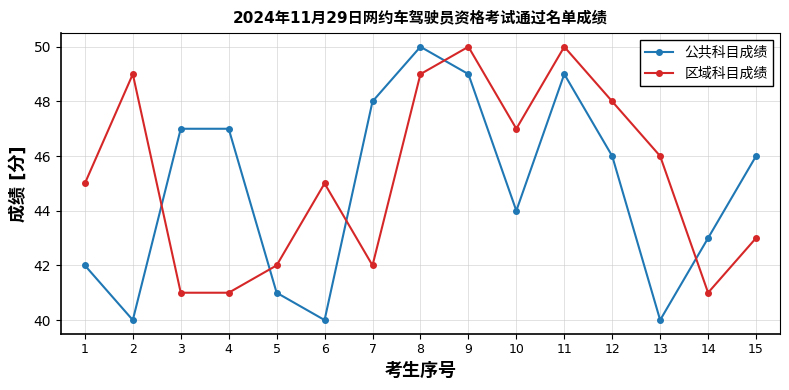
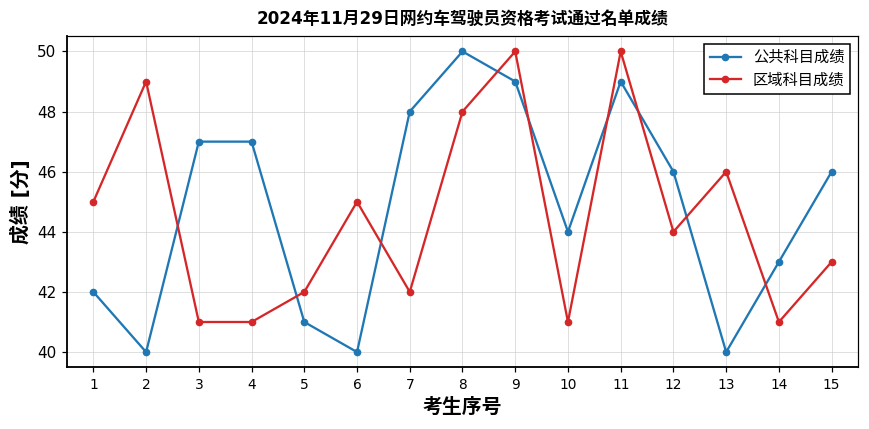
  {
    "公共科目成绩": {
      "1": 42,
      "2": 40,
      "3": 47,
      "4": 47,
      "5": 41,
      "6": 40,
      "7": 48,
      "8": 50,
      "9": 49,
      "10": 44,
      "11": 49,
      "12": 46,
      "13": 40,
      "14": 43,
      "15": 46
    },
    "区域科目成绩": {
      "1": 45,
      "2": 49,
      "3": 41,
      "4": 41,
      "5": 42,
      "6": 45,
      "7": 42,
-     "8": 49,
+     "8": 48,
      "9": 50,
-     "10": 47,
+     "10": 41,
      "11": 50,
-     "12": 48,
+     "12": 44,
      "13": 46,
      "14": 41,
      "15": 43
    }
  }
